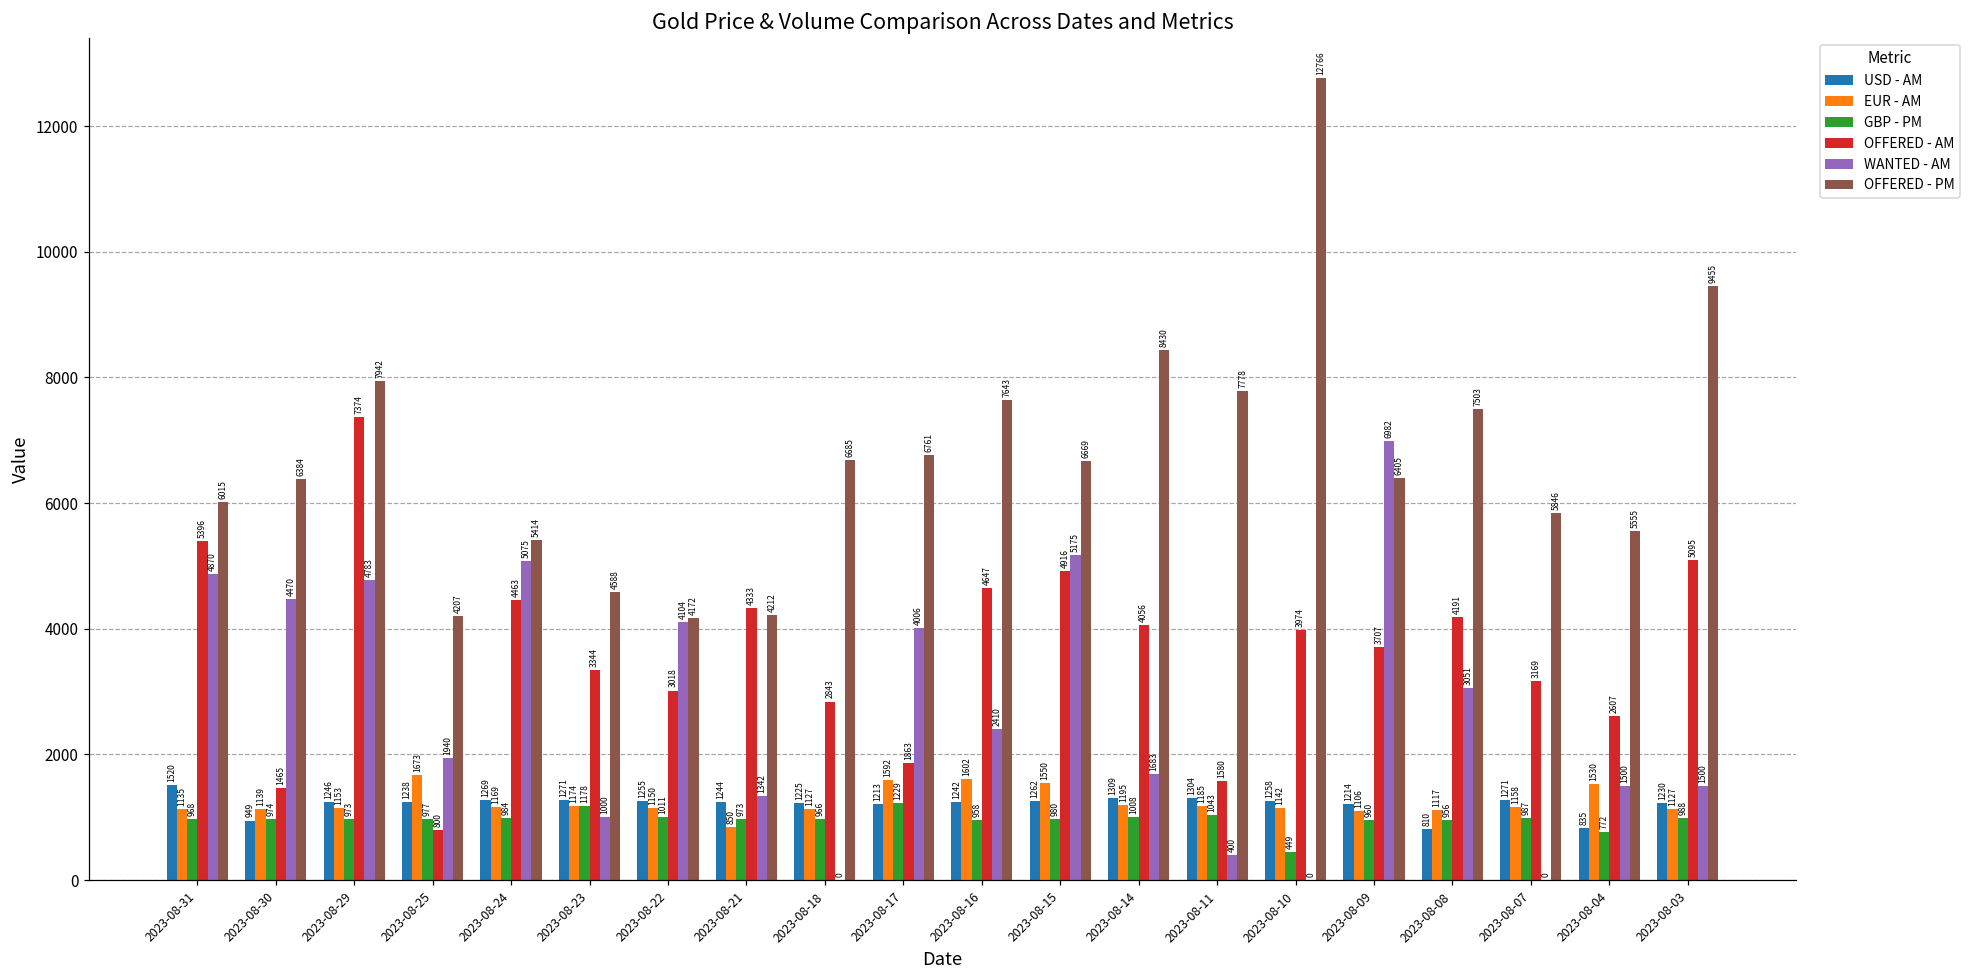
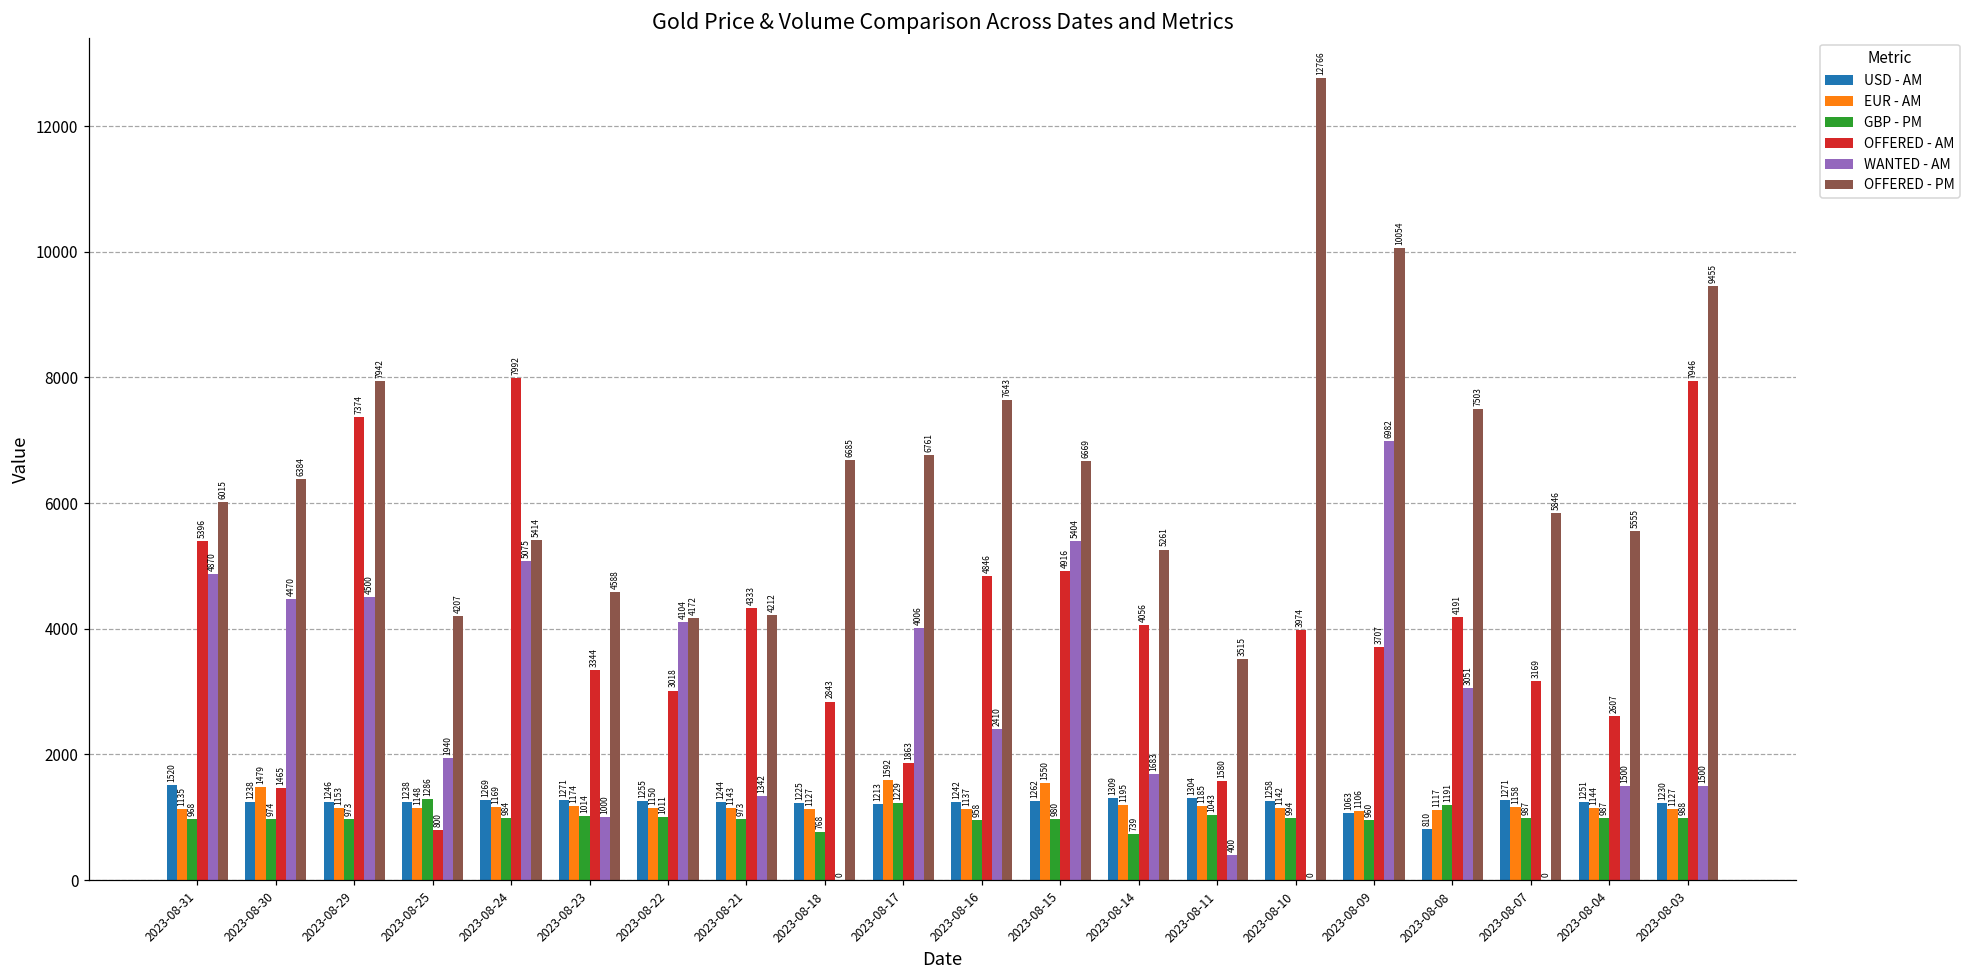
  {
    "USD - AM": {
      "2023-08-31": 1520,
-     "2023-08-30": 949,
+     "2023-08-30": 1238,
      "2023-08-29": 1246,
      "2023-08-25": 1238,
      "2023-08-24": 1269,
      "2023-08-23": 1271,
      "2023-08-22": 1255,
      "2023-08-21": 1244,
      "2023-08-18": 1225,
      "2023-08-17": 1213,
      "2023-08-16": 1242,
      "2023-08-15": 1262,
      "2023-08-14": 1309,
      "2023-08-11": 1304,
      "2023-08-10": 1258,
-     "2023-08-09": 1214,
+     "2023-08-09": 1063,
      "2023-08-08": 810,
      "2023-08-07": 1271,
-     "2023-08-04": 835,
+     "2023-08-04": 1251,
      "2023-08-03": 1230
    },
    "EUR - AM": {
      "2023-08-31": 1135,
-     "2023-08-30": 1139,
+     "2023-08-30": 1479,
      "2023-08-29": 1153,
-     "2023-08-25": 1673,
+     "2023-08-25": 1148,
      "2023-08-24": 1169,
      "2023-08-23": 1174,
      "2023-08-22": 1150,
-     "2023-08-21": 850,
+     "2023-08-21": 1143,
      "2023-08-18": 1127,
      "2023-08-17": 1592,
-     "2023-08-16": 1602,
+     "2023-08-16": 1137,
      "2023-08-15": 1550,
      "2023-08-14": 1195,
      "2023-08-11": 1185,
      "2023-08-10": 1142,
      "2023-08-09": 1106,
      "2023-08-08": 1117,
      "2023-08-07": 1158,
-     "2023-08-04": 1530,
+     "2023-08-04": 1144,
      "2023-08-03": 1127
    },
    "GBP - PM": {
      "2023-08-31": 968,
      "2023-08-30": 974,
      "2023-08-29": 973,
-     "2023-08-25": 977,
+     "2023-08-25": 1286,
      "2023-08-24": 984,
-     "2023-08-23": 1178,
+     "2023-08-23": 1014,
      "2023-08-22": 1011,
      "2023-08-21": 973,
-     "2023-08-18": 966,
+     "2023-08-18": 768,
      "2023-08-17": 1229,
      "2023-08-16": 958,
      "2023-08-15": 980,
-     "2023-08-14": 1008,
+     "2023-08-14": 739,
      "2023-08-11": 1043,
-     "2023-08-10": 449,
+     "2023-08-10": 994,
      "2023-08-09": 960,
-     "2023-08-08": 956,
+     "2023-08-08": 1191,
      "2023-08-07": 987,
-     "2023-08-04": 772,
+     "2023-08-04": 987,
      "2023-08-03": 988
    },
    "OFFERED - AM": {
      "2023-08-31": 5396,
      "2023-08-30": 1465,
      "2023-08-29": 7374,
      "2023-08-25": 800,
-     "2023-08-24": 4463,
+     "2023-08-24": 7992,
      "2023-08-23": 3344,
      "2023-08-22": 3018,
      "2023-08-21": 4333,
      "2023-08-18": 2843,
      "2023-08-17": 1863,
-     "2023-08-16": 4647,
+     "2023-08-16": 4846,
      "2023-08-15": 4916,
      "2023-08-14": 4056,
      "2023-08-11": 1580,
      "2023-08-10": 3974,
      "2023-08-09": 3707,
      "2023-08-08": 4191,
      "2023-08-07": 3169,
      "2023-08-04": 2607,
-     "2023-08-03": 5095
+     "2023-08-03": 7946
    },
    "WANTED - AM": {
      "2023-08-31": 4870,
      "2023-08-30": 4470,
-     "2023-08-29": 4783,
+     "2023-08-29": 4500,
      "2023-08-25": 1940,
      "2023-08-24": 5075,
      "2023-08-23": 1000,
      "2023-08-22": 4104,
      "2023-08-21": 1342,
      "2023-08-18": 0,
      "2023-08-17": 4006,
      "2023-08-16": 2410,
-     "2023-08-15": 5175,
+     "2023-08-15": 5404,
      "2023-08-14": 1683,
      "2023-08-11": 400,
      "2023-08-10": 0,
      "2023-08-09": 6982,
      "2023-08-08": 3051,
      "2023-08-07": 0,
      "2023-08-04": 1500,
      "2023-08-03": 1500
    },
    "OFFERED - PM": {
      "2023-08-31": 6015,
      "2023-08-30": 6384,
      "2023-08-29": 7942,
      "2023-08-25": 4207,
      "2023-08-24": 5414,
      "2023-08-23": 4588,
      "2023-08-22": 4172,
      "2023-08-21": 4212,
      "2023-08-18": 6685,
      "2023-08-17": 6761,
      "2023-08-16": 7643,
      "2023-08-15": 6669,
-     "2023-08-14": 8430,
-     "2023-08-11": 7778,
+     "2023-08-14": 5261,
+     "2023-08-11": 3515,
      "2023-08-10": 12766,
-     "2023-08-09": 6405,
+     "2023-08-09": 10054,
      "2023-08-08": 7503,
      "2023-08-07": 5846,
      "2023-08-04": 5555,
      "2023-08-03": 9455
    }
  }
